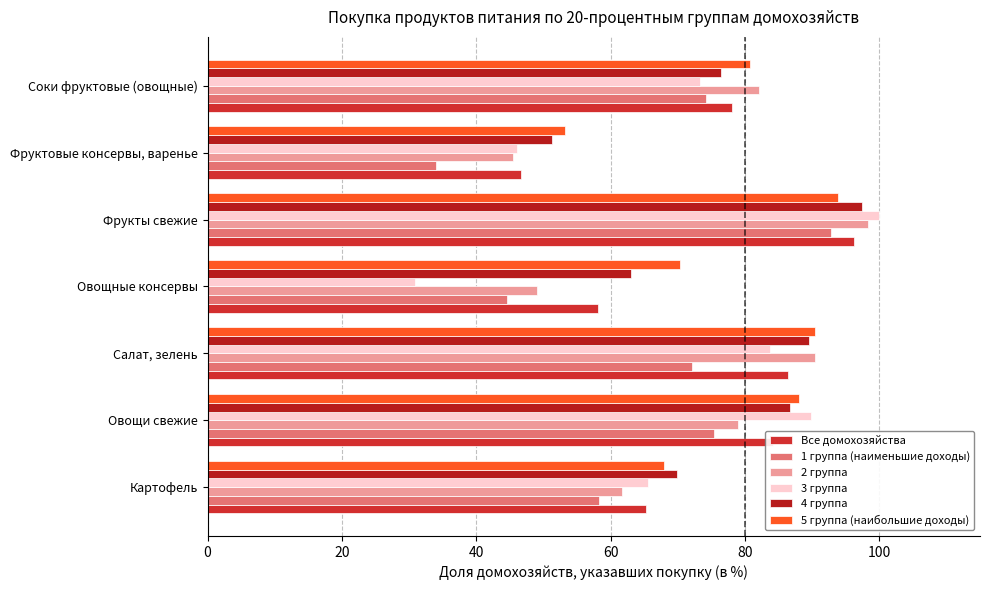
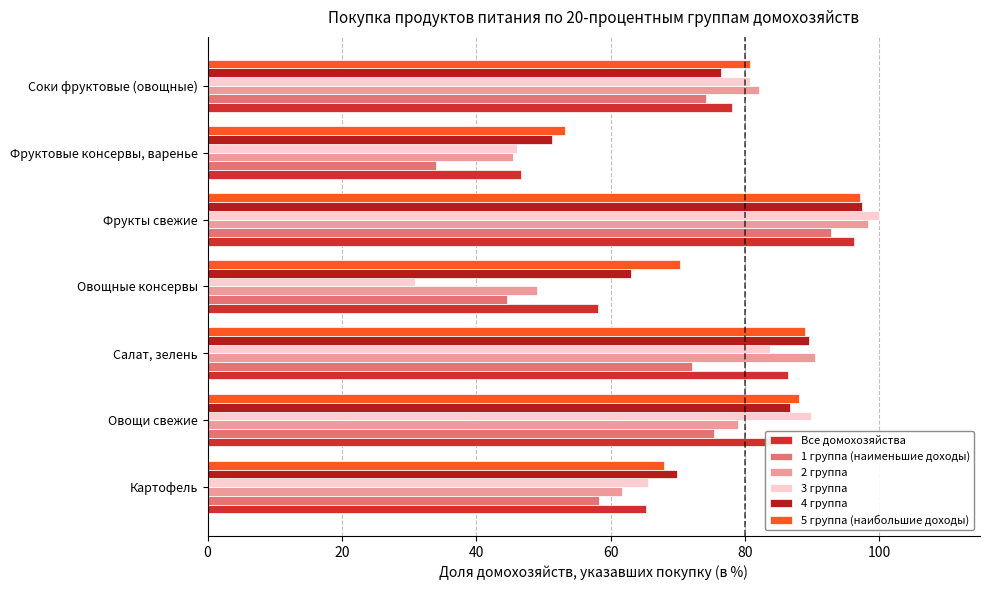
  {
    "3 группа": {
-     "Соки фруктовые (овощные)": 73,
+     "Соки фруктовые (овощные)": 81,
      "Фруктовые консервы, варенье": 46,
      "Фрукты свежие": 100,
      "Овощные консервы": 31,
      "Салат, зелень": 84,
      "Овощи свежие": 90,
      "Картофель": 66
    },
    "5 группа (наибольшие доходы)": {
      "Соки фруктовые (овощные)": 81,
      "Фруктовые консервы, варенье": 53,
-     "Фрукты свежие": 94,
+     "Фрукты свежие": 97,
      "Овощные консервы": 70,
-     "Салат, зелень": 90,
+     "Салат, зелень": 89,
      "Овощи свежие": 88,
      "Картофель": 68
    }
  }
